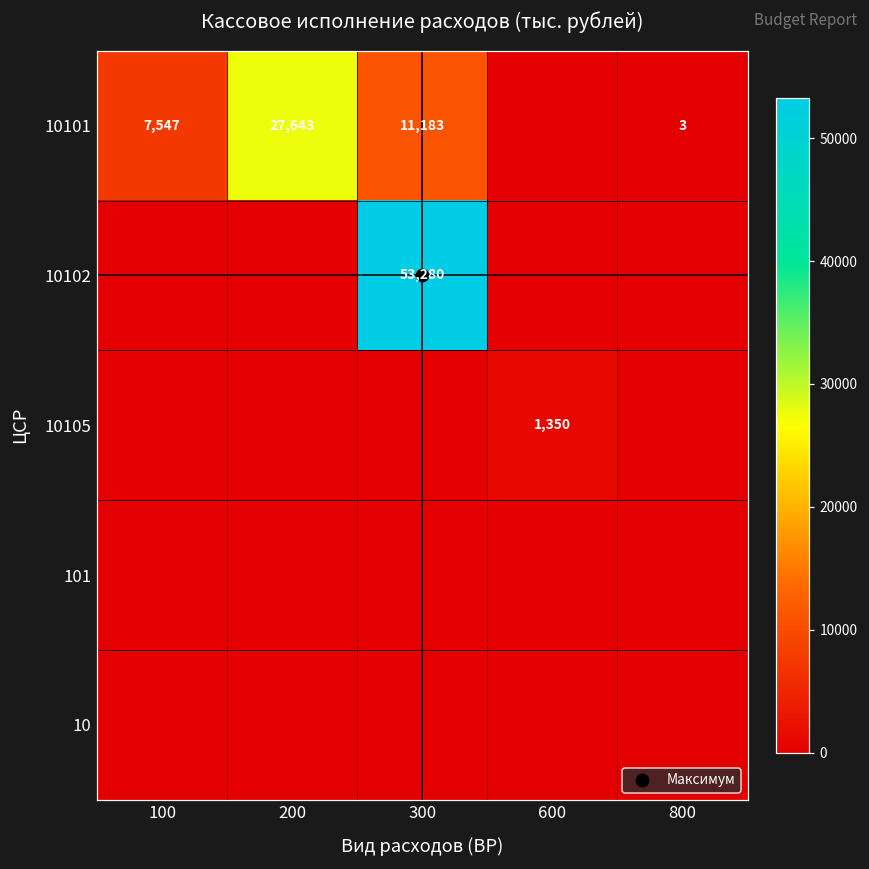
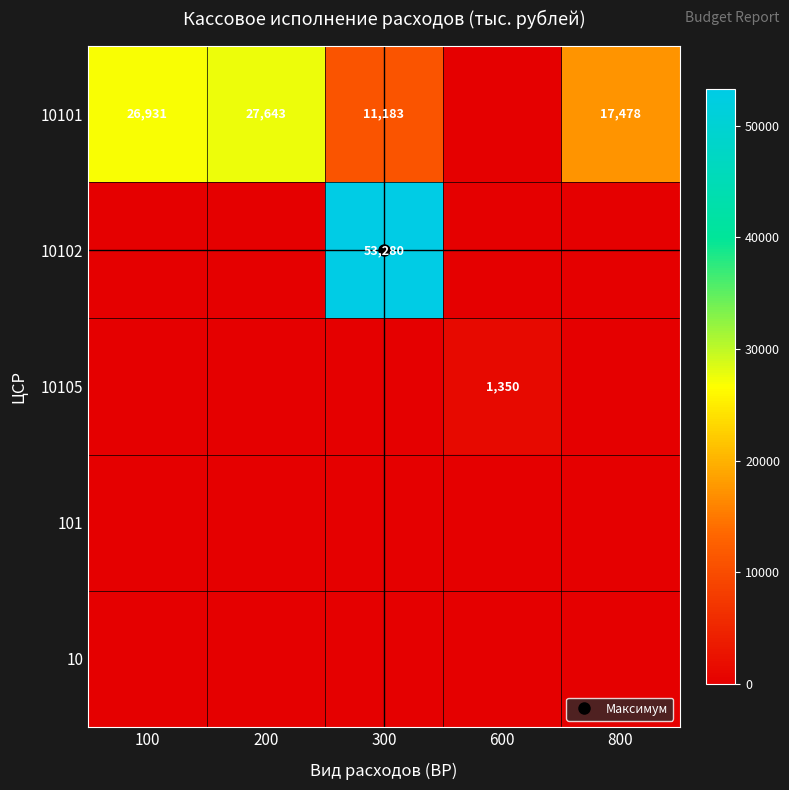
  {
    "10101": {
-     "100": "7,547",
+     "100": "26,931",
      "200": "27,643",
      "300": "11,183",
-     "800": "3"
+     "800": "17,478"
    },
    "10105": {
      "600": "1,350"
    }
  }
